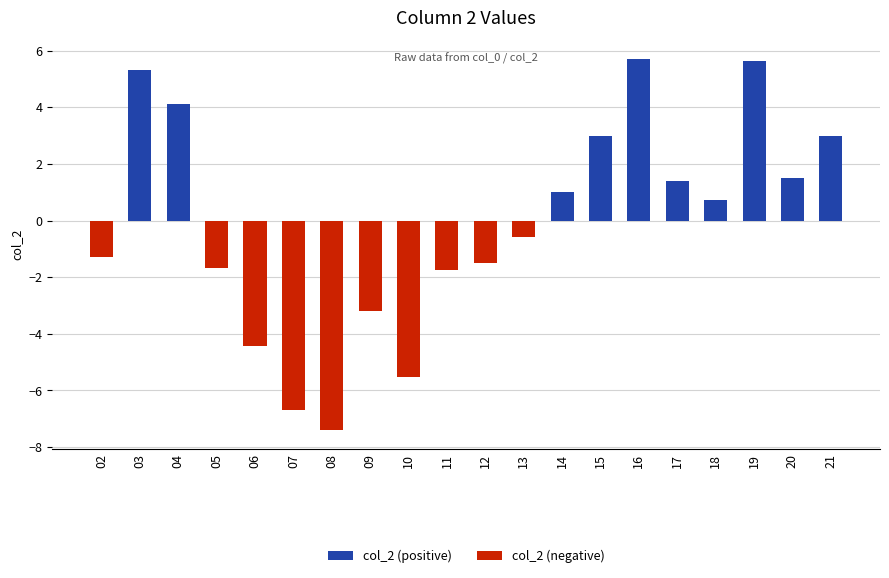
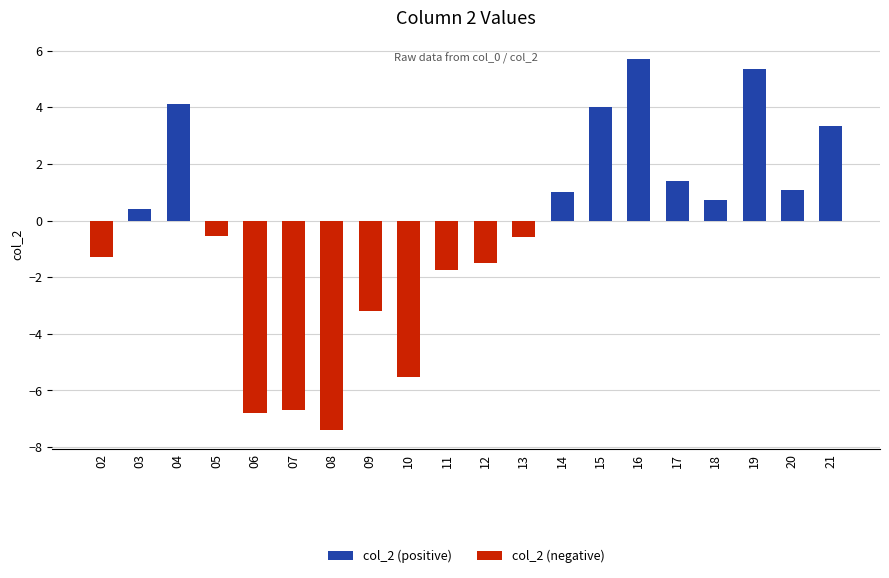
  {
    "col_2 (positive)": {
      "02": 0.0,
-     "03": 5.3,
+     "03": 0.4,
      "04": 4.1,
      "05": 0.0,
      "06": 0.0,
      "07": 0.0,
      "08": 0.0,
      "09": 0.0,
      "10": 0.0,
      "11": 0.0,
      "12": 0.0,
      "13": 0.0,
      "14": 1.0,
-     "15": 3.0,
+     "15": 4.0,
      "16": 5.7,
      "17": 1.4,
      "18": 0.7,
-     "19": 5.7,
-     "20": 1.5,
-     "21": 3.0
+     "19": 5.4,
+     "20": 1.1,
+     "21": 3.3
    },
    "col_2 (negative)": {
      "02": -1.3,
      "03": 0.0,
      "04": 0.0,
-     "05": -1.7,
-     "06": -4.4,
+     "05": -0.5,
+     "06": -6.8,
      "07": -6.7,
      "08": -7.4,
      "09": -3.2,
      "10": -5.5,
      "11": -1.8,
      "12": -1.5,
      "13": -0.6,
      "14": 0.0,
      "15": 0.0,
      "16": 0.0,
      "17": 0.0,
      "18": 0.0,
      "19": 0.0,
      "20": 0.0,
      "21": 0.0
    }
  }
